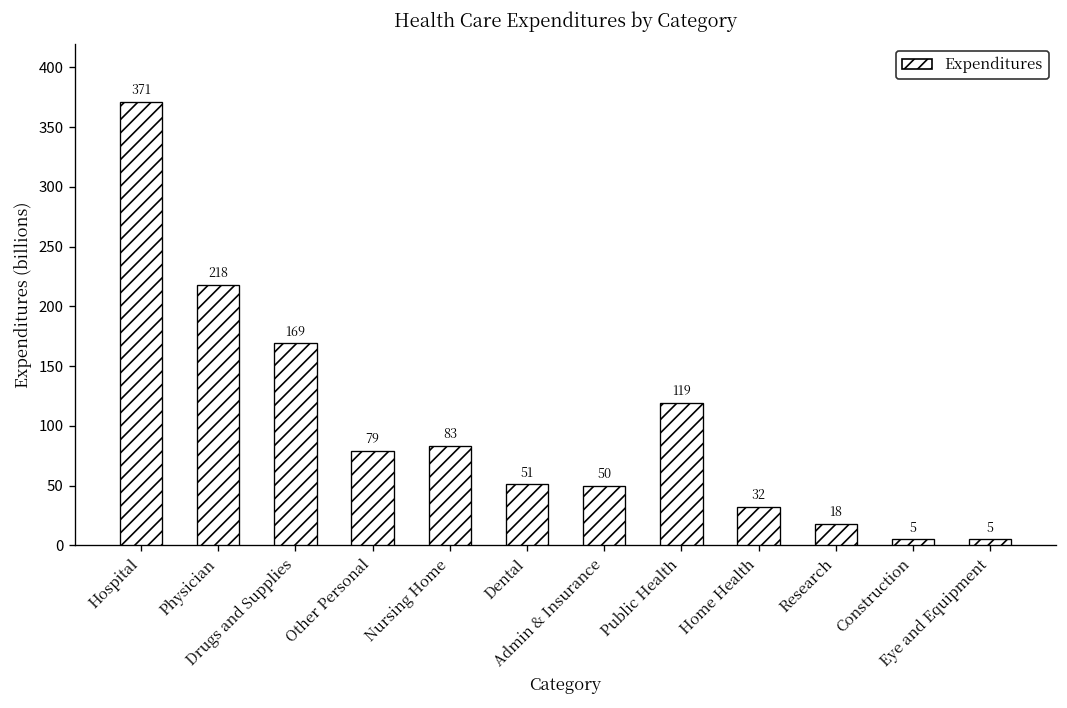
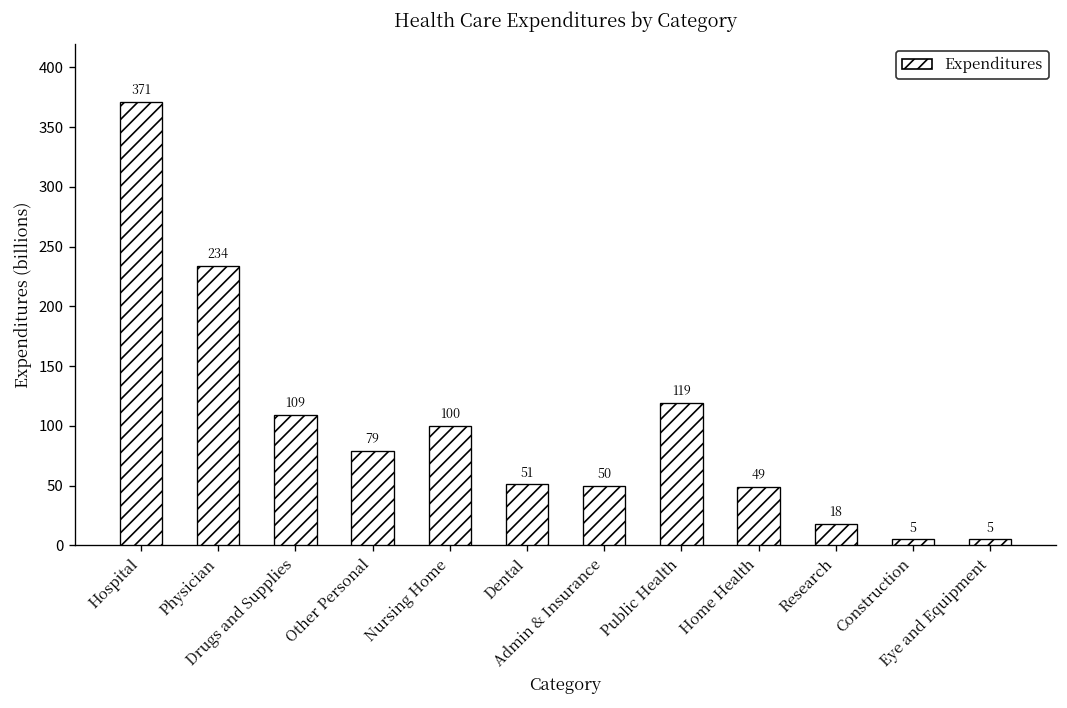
  {
    "Hospital": 371,
-   "Physician": 218,
-   "Drugs and Supplies": 169,
+   "Physician": 234,
+   "Drugs and Supplies": 109,
    "Other Personal": 79,
-   "Nursing Home": 83,
+   "Nursing Home": 100,
    "Dental": 51,
    "Admin & Insurance": 50,
    "Public Health": 119,
-   "Home Health": 32,
+   "Home Health": 49,
    "Research": 18,
    "Construction": 5,
    "Eye and Equipment": 5
  }
